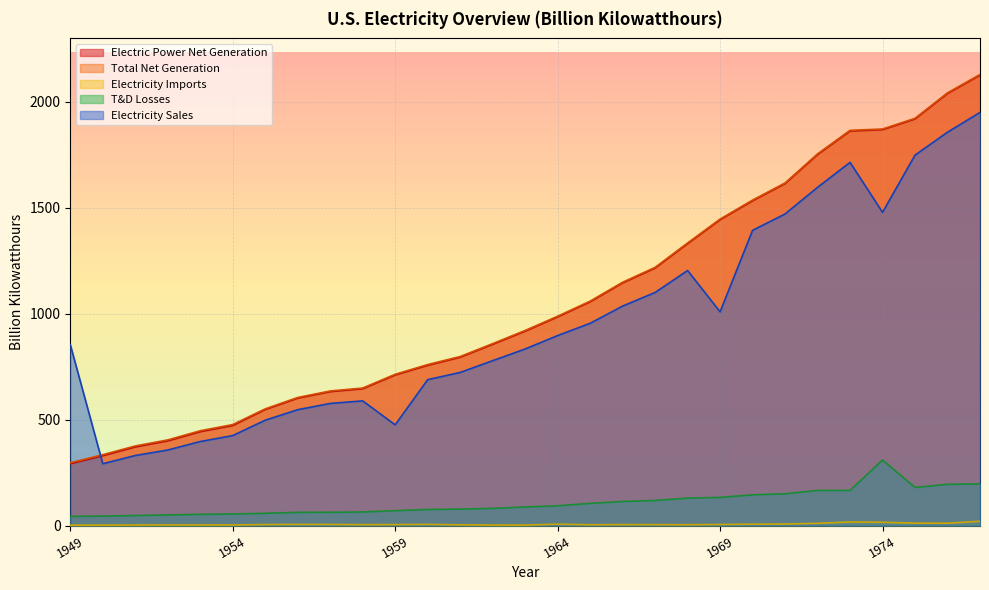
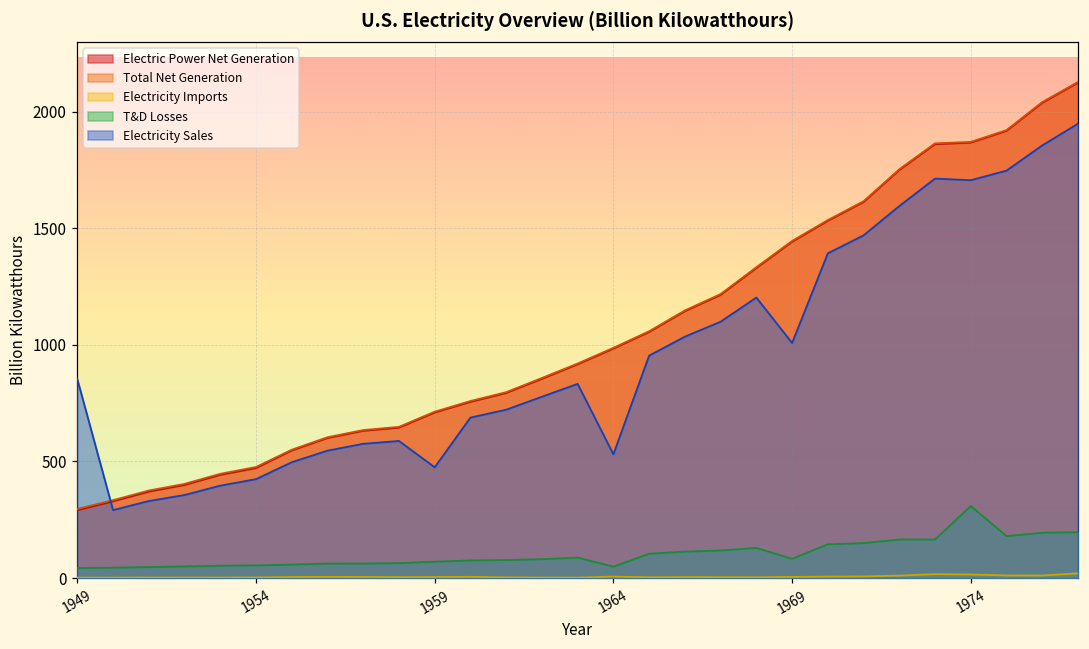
  {
    "T&D Losses": {
      "1949": 40,
      "1954": 50,
      "1959": 70,
-     "1964": 90,
-     "1969": 130,
+     "1964": 50,
+     "1969": 80,
      "1974": 310
    },
    "Electricity Sales": {
      "1949": 850,
      "1954": 420,
      "1959": 470,
-     "1964": 900,
+     "1964": 530,
      "1969": 1010,
-     "1974": 1480
+     "1974": 1710
    }
  }
